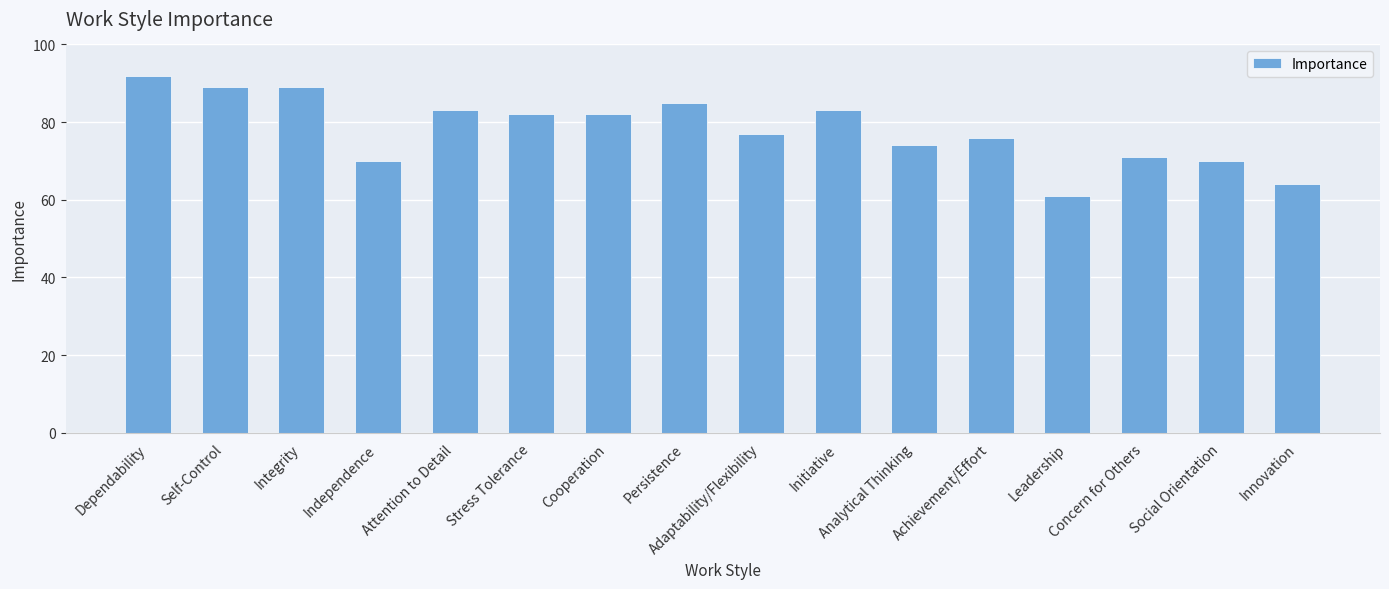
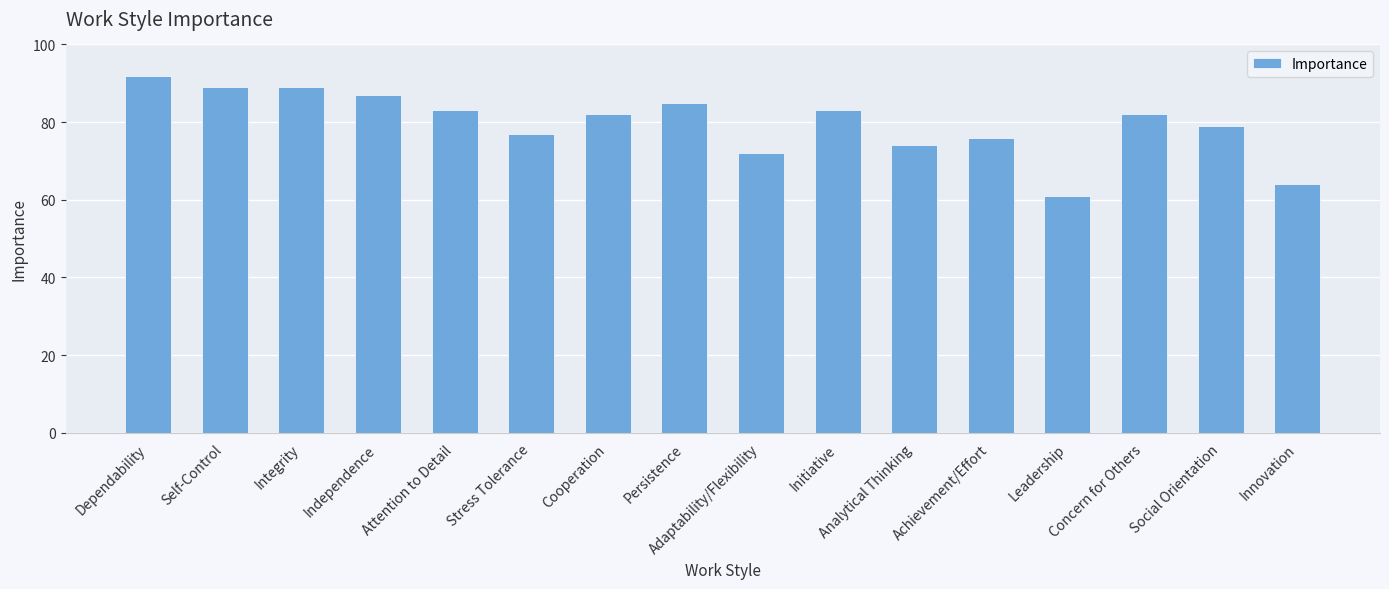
  {
    "Dependability": 92,
    "Self-Control": 89,
    "Integrity": 89,
-   "Independence": 70,
+   "Independence": 87,
    "Attention to Detail": 83,
-   "Stress Tolerance": 82,
+   "Stress Tolerance": 77,
    "Cooperation": 82,
    "Persistence": 85,
-   "Adaptability/Flexibility": 77,
+   "Adaptability/Flexibility": 72,
    "Initiative": 83,
    "Analytical Thinking": 74,
    "Achievement/Effort": 76,
    "Leadership": 61,
-   "Concern for Others": 71,
-   "Social Orientation": 70,
+   "Concern for Others": 82,
+   "Social Orientation": 79,
    "Innovation": 64
  }
